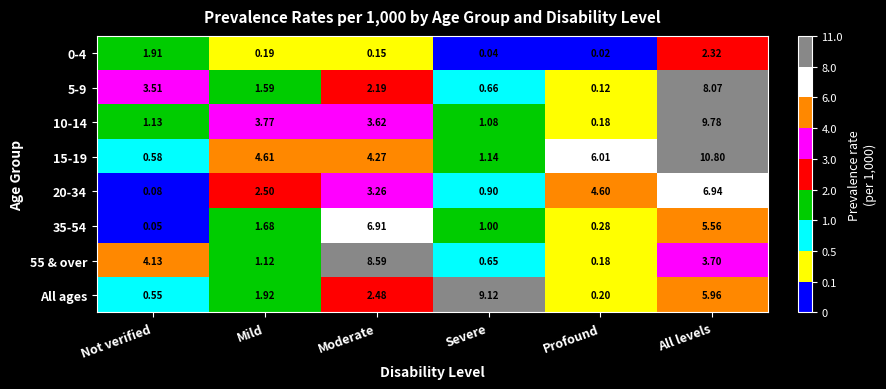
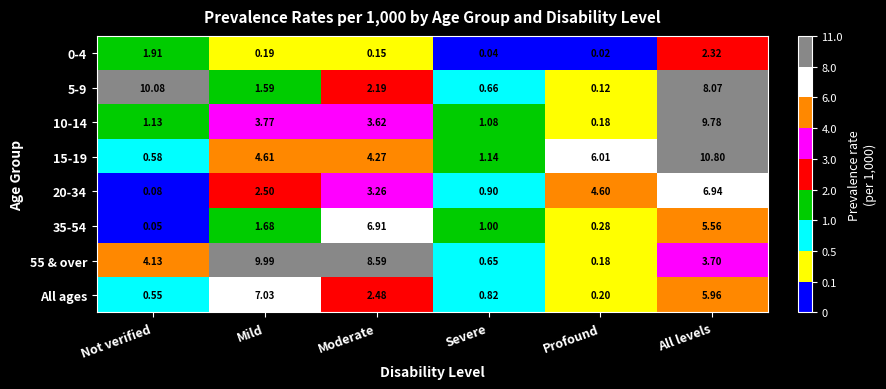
  {
    "0-4": {
      "Not verified": 1.91,
      "Mild": 0.19,
      "Moderate": 0.15,
      "Severe": 0.04,
      "Profound": 0.02,
      "All levels": 2.32
    },
    "5-9": {
-     "Not verified": 3.51,
+     "Not verified": 10.08,
      "Mild": 1.59,
      "Moderate": 2.19,
      "Severe": 0.66,
      "Profound": 0.12,
      "All levels": 8.07
    },
    "10-14": {
      "Not verified": 1.13,
      "Mild": 3.77,
      "Moderate": 3.62,
      "Severe": 1.08,
      "Profound": 0.18,
      "All levels": 9.78
    },
    "15-19": {
      "Not verified": 0.58,
      "Mild": 4.61,
      "Moderate": 4.27,
      "Severe": 1.14,
      "Profound": 6.01,
      "All levels": 10.80
    },
    "20-34": {
      "Not verified": 0.08,
      "Mild": 2.50,
      "Moderate": 3.26,
      "Severe": 0.90,
      "Profound": 4.60,
      "All levels": 6.94
    },
    "35-54": {
      "Not verified": 0.05,
      "Mild": 1.68,
      "Moderate": 6.91,
      "Severe": 1.00,
      "Profound": 0.28,
      "All levels": 5.56
    },
    "55 & over": {
      "Not verified": 4.13,
-     "Mild": 1.12,
+     "Mild": 9.99,
      "Moderate": 8.59,
      "Severe": 0.65,
      "Profound": 0.18,
      "All levels": 3.70
    },
    "All ages": {
      "Not verified": 0.55,
-     "Mild": 1.92,
+     "Mild": 7.03,
      "Moderate": 2.48,
-     "Severe": 9.12,
+     "Severe": 0.82,
      "Profound": 0.20,
      "All levels": 5.96
    }
  }
